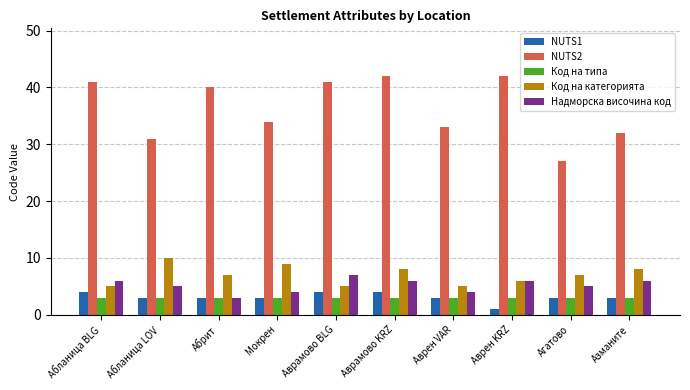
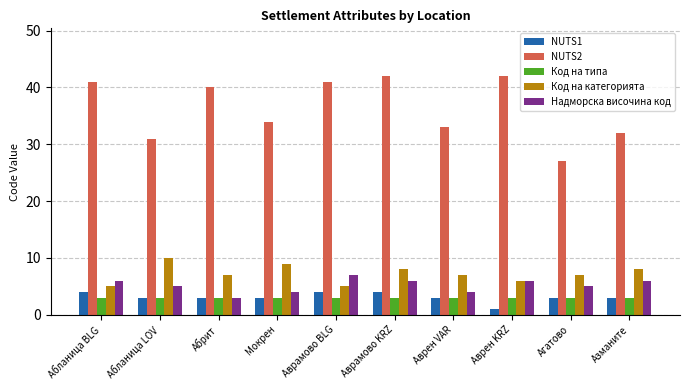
  {
    "NUTS1": {
      "Абланица BLG": 4,
      "Абланица LOV": 3,
      "Абрит": 3,
      "Мокрен": 3,
      "Аврамово BLG": 4,
      "Аврамово KRZ": 4,
      "Аврен VAR": 3,
      "Аврен KRZ": 1,
      "Агатово": 3,
      "Азманите": 3
    },
    "NUTS2": {
      "Абланица BLG": 41,
      "Абланица LOV": 31,
      "Абрит": 40,
      "Мокрен": 34,
      "Аврамово BLG": 41,
      "Аврамово KRZ": 42,
      "Аврен VAR": 33,
      "Аврен KRZ": 42,
      "Агатово": 27,
      "Азманите": 32
    },
    "Код на типа": {
      "Абланица BLG": 3,
      "Абланица LOV": 3,
      "Абрит": 3,
      "Мокрен": 3,
      "Аврамово BLG": 3,
      "Аврамово KRZ": 3,
      "Аврен VAR": 3,
      "Аврен KRZ": 3,
      "Агатово": 3,
      "Азманите": 3
    },
    "Код на категорията": {
      "Абланица BLG": 5,
      "Абланица LOV": 10,
      "Абрит": 7,
      "Мокрен": 9,
      "Аврамово BLG": 5,
      "Аврамово KRZ": 8,
-     "Аврен VAR": 5,
+     "Аврен VAR": 7,
      "Аврен KRZ": 6,
      "Агатово": 7,
      "Азманите": 8
    },
    "Надморска височина код": {
      "Абланица BLG": 6,
      "Абланица LOV": 5,
      "Абрит": 3,
      "Мокрен": 4,
      "Аврамово BLG": 7,
      "Аврамово KRZ": 6,
      "Аврен VAR": 4,
      "Аврен KRZ": 6,
      "Агатово": 5,
      "Азманите": 6
    }
  }
